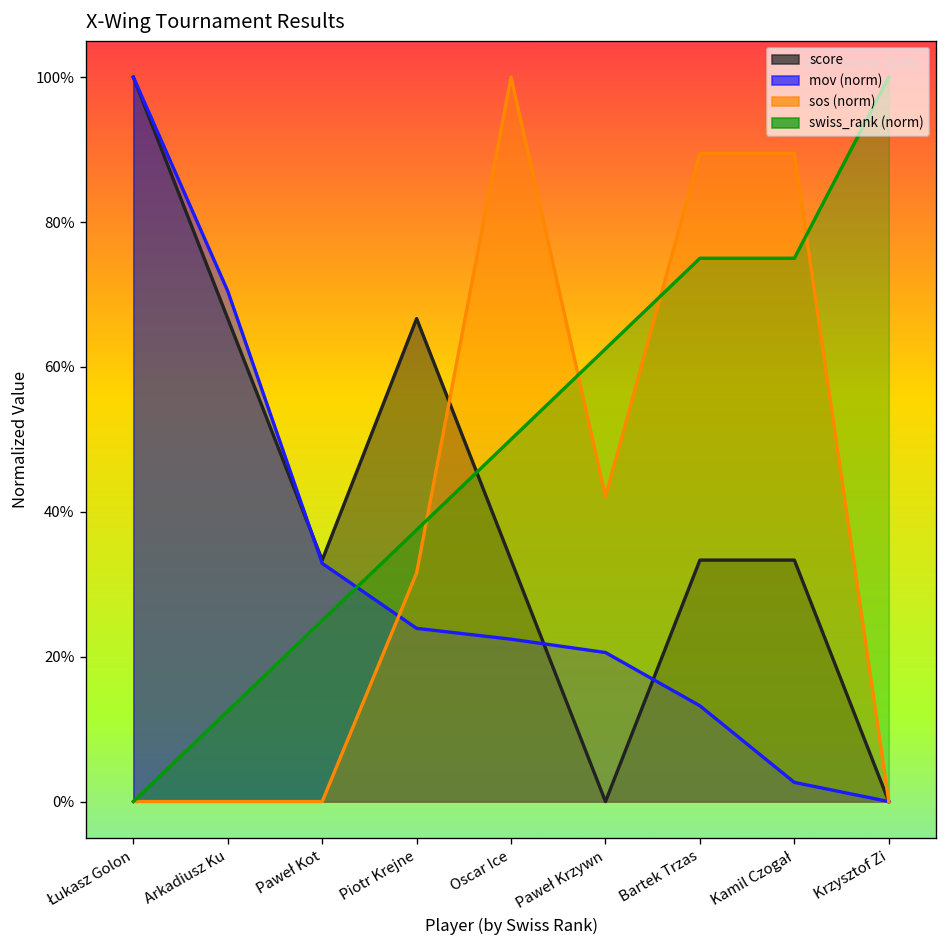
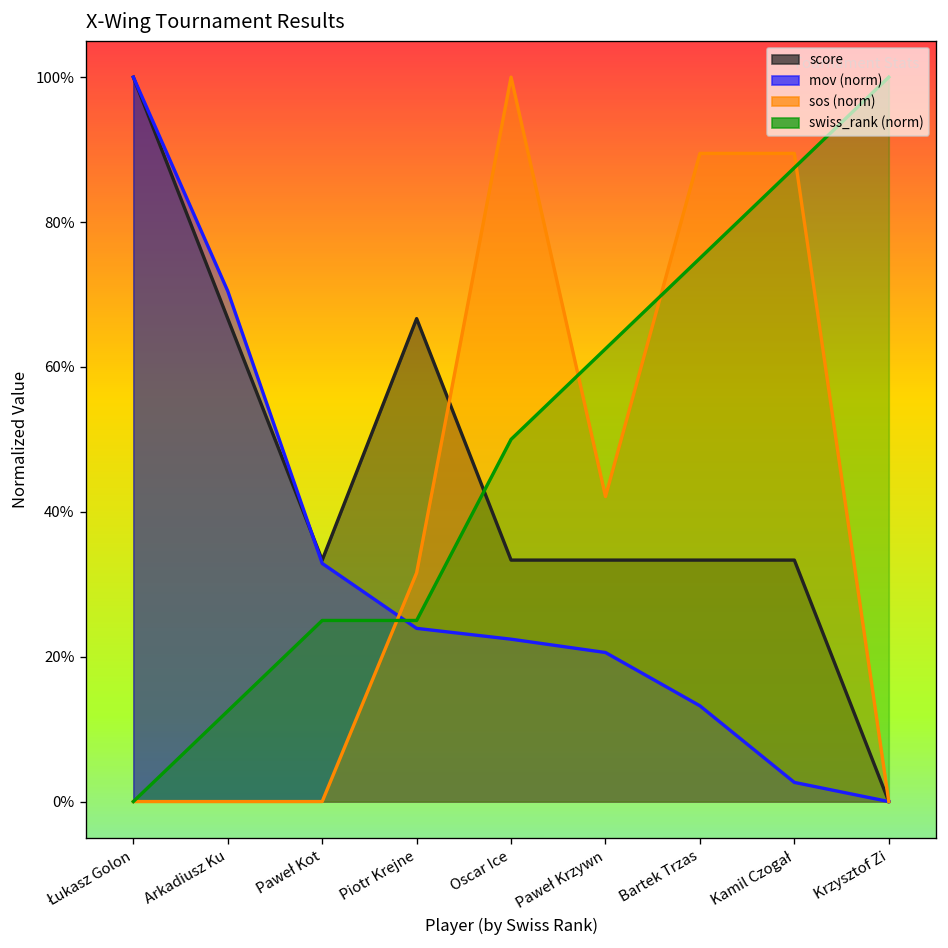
  {
    "score": {
      "Arkadiusz Ku": "67%",
      "Paweł Kot": "33%",
      "Piotr Krejne": "67%",
      "Oscar Ice": "33%",
-     "Paweł Krzywn": "0%",
+     "Paweł Krzywn": "33%",
      "Bartek Trzas": "33%",
      "Kamil Czogał": "33%"
    },
    "mov (norm)": {
      "Arkadiusz Ku": "70%",
      "Paweł Kot": "33%",
      "Piotr Krejne": "24%",
      "Oscar Ice": "22%",
      "Paweł Krzywn": "21%",
      "Bartek Trzas": "13%",
      "Kamil Czogał": "3%"
    },
    "sos (norm)": {
      "Arkadiusz Ku": "0%",
      "Paweł Kot": "0%",
      "Piotr Krejne": "32%",
      "Oscar Ice": "100%",
      "Paweł Krzywn": "42%",
      "Bartek Trzas": "89%",
      "Kamil Czogał": "89%"
    },
    "swiss_rank (norm)": {
      "Arkadiusz Ku": "13%",
      "Paweł Kot": "25%",
-     "Piotr Krejne": "38%",
+     "Piotr Krejne": "25%",
      "Oscar Ice": "50%",
      "Paweł Krzywn": "63%",
      "Bartek Trzas": "75%",
-     "Kamil Czogał": "75%"
+     "Kamil Czogał": "88%"
    }
  }
